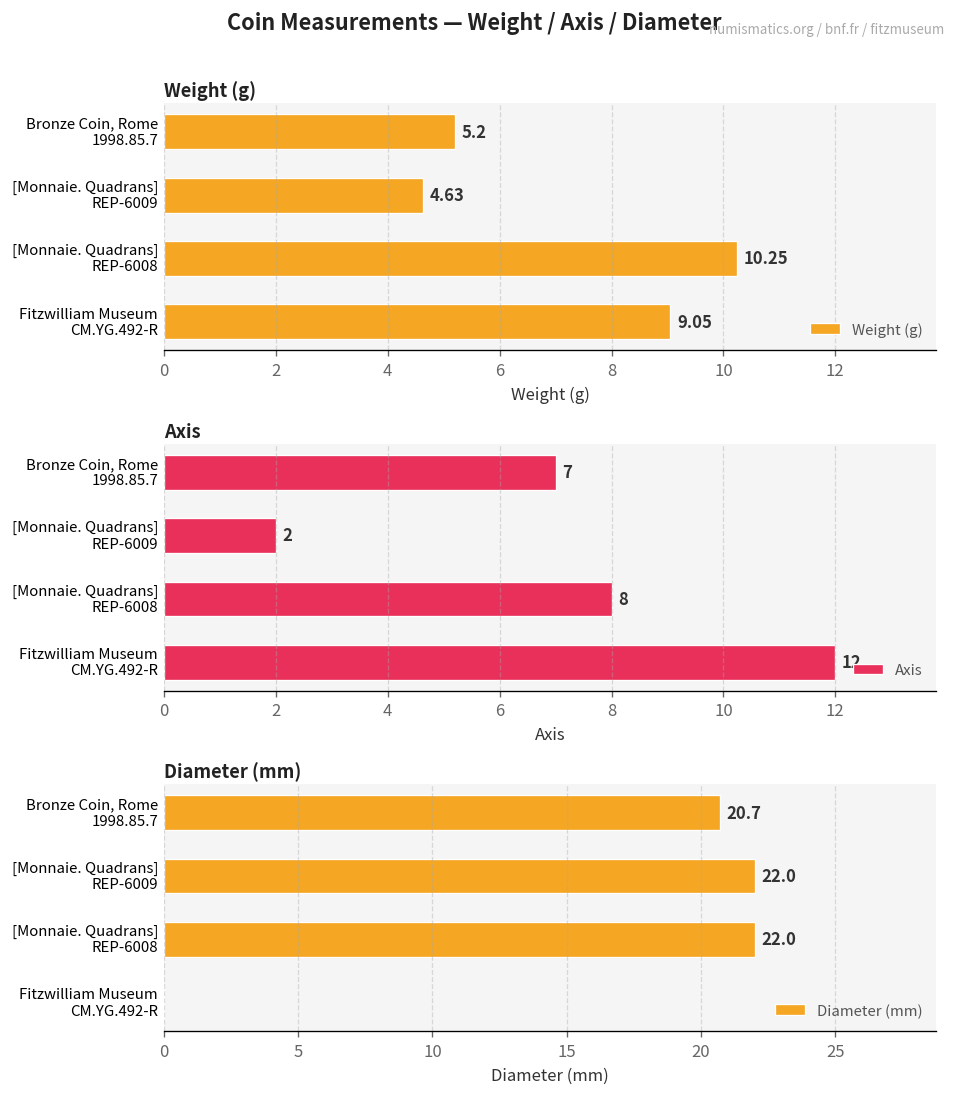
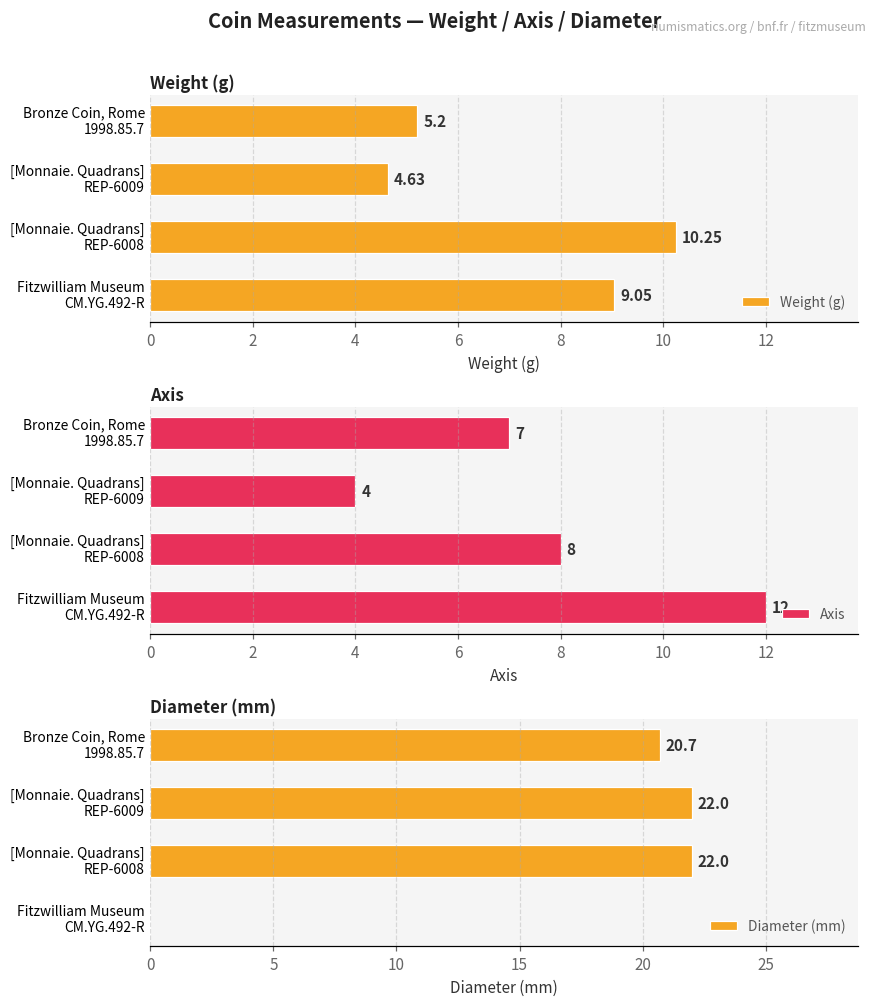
  {
    "Weight (g)": {
      "Bronze Coin, Rome 1998.85.7": 5.2,
      "[Monnaie. Quadrans] REP-6009": 4.63,
      "[Monnaie. Quadrans] REP-6008": 10.25,
      "Fitzwilliam Museum CM.YG.492-R": 9.05
    },
    "Axis": {
      "Bronze Coin, Rome 1998.85.7": 7,
-     "[Monnaie. Quadrans] REP-6009": 2,
+     "[Monnaie. Quadrans] REP-6009": 4,
      "[Monnaie. Quadrans] REP-6008": 8
    },
    "Diameter (mm)": {
      "Bronze Coin, Rome 1998.85.7": 20.7,
      "[Monnaie. Quadrans] REP-6009": 22.0,
      "[Monnaie. Quadrans] REP-6008": 22.0
    }
  }
